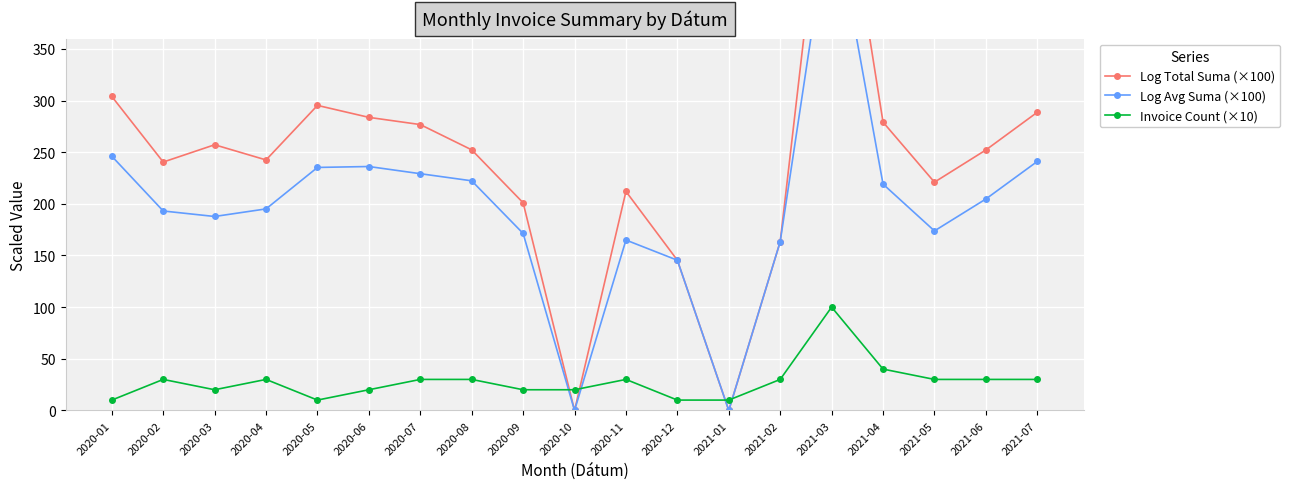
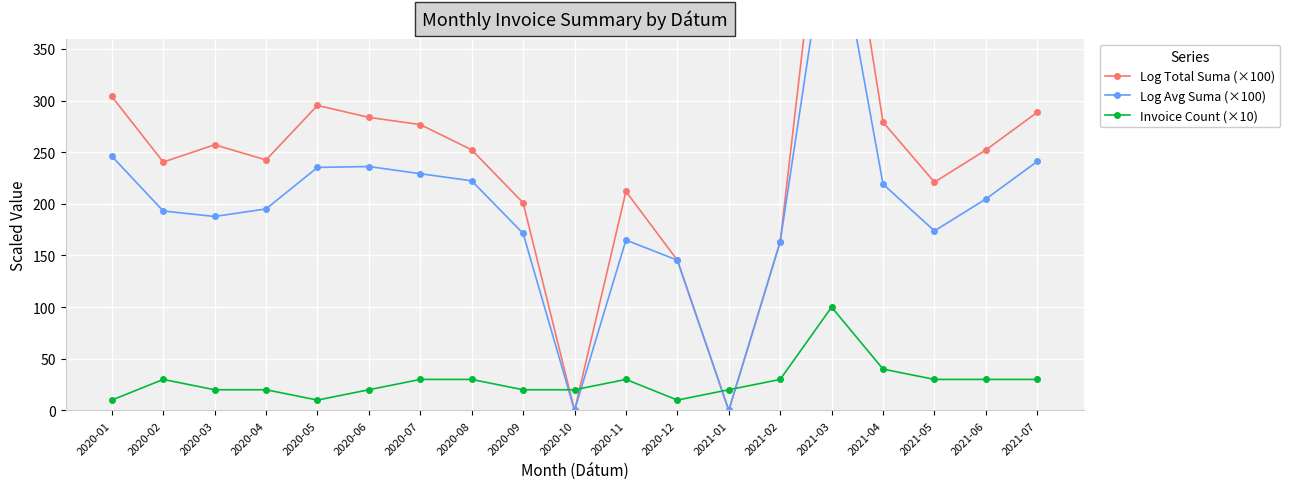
  {
    "Log Total Suma (×100)": {
      "2020-01": 304,
      "2020-02": 240,
      "2020-03": 257,
      "2020-04": 242,
      "2020-05": 295,
      "2020-06": 284,
      "2020-07": 277,
      "2020-08": 252,
      "2020-09": 201,
      "2020-11": 212,
      "2021-04": 279,
      "2021-05": 221,
      "2021-06": 252,
      "2021-07": 289
    },
    "Log Avg Suma (×100)": {
      "2020-01": 246,
      "2020-02": 193,
      "2020-03": 188,
      "2020-04": 195,
      "2020-05": 235,
      "2020-06": 236,
      "2020-07": 229,
      "2020-08": 222,
      "2020-09": 171,
      "2020-11": 165,
      "2021-04": 219,
      "2021-05": 174,
      "2021-06": 205,
      "2021-07": 241
    },
    "Invoice Count (×10)": {
      "2020-01": 10,
      "2020-02": 30,
      "2020-03": 20,
-     "2020-04": 30,
+     "2020-04": 20,
      "2020-05": 10,
      "2020-06": 20,
      "2020-07": 30,
      "2020-08": 30,
      "2020-09": 20,
      "2020-10": 20,
      "2020-11": 30,
      "2020-12": 10,
-     "2021-01": 10,
+     "2021-01": 20,
      "2021-02": 30,
      "2021-03": 100,
      "2021-04": 40,
      "2021-05": 30,
      "2021-06": 30,
      "2021-07": 30
    }
  }
